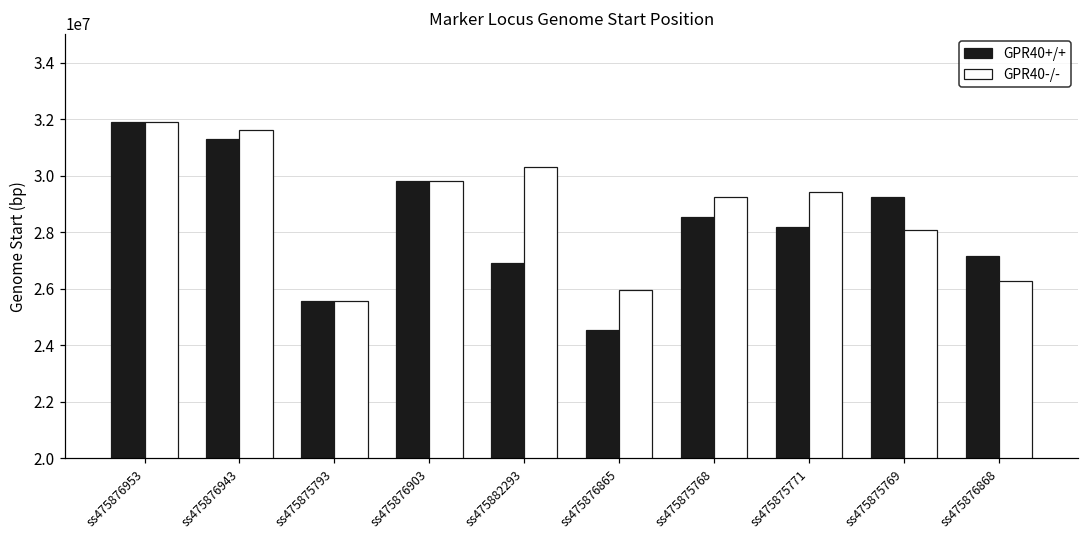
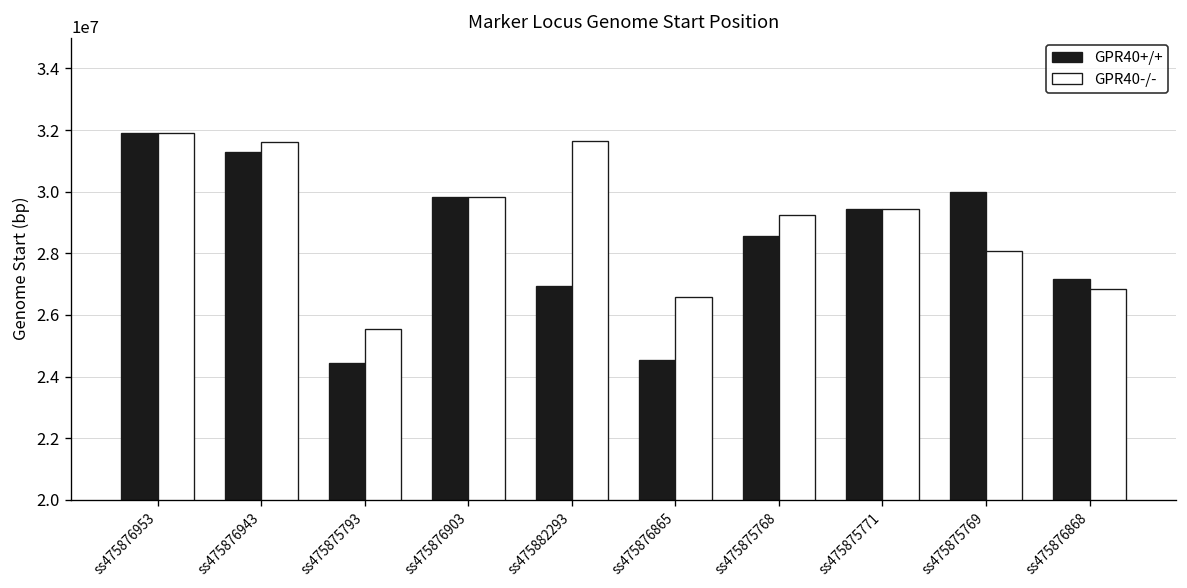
  {
    "GPR40+/+": {
      "ss475876953": 31900000,
      "ss475876943": 31300000,
-     "ss475875793": 25600000,
+     "ss475875793": 24400000,
      "ss475876903": 29800000,
      "ss475882293": 26900000,
      "ss475876865": 24500000,
      "ss475875768": 28600000,
-     "ss475875771": 28200000,
-     "ss475875769": 29300000,
+     "ss475875771": 29400000,
+     "ss475875769": 30000000,
      "ss475876868": 27200000
    },
    "GPR40-/-": {
      "ss475876953": 31900000,
      "ss475876943": 31600000,
      "ss475875793": 25600000,
      "ss475876903": 29800000,
-     "ss475882293": 30300000,
-     "ss475876865": 25900000,
+     "ss475882293": 31600000,
+     "ss475876865": 26600000,
      "ss475875768": 29300000,
      "ss475875771": 29400000,
      "ss475875769": 28100000,
-     "ss475876868": 26300000
+     "ss475876868": 26800000
    }
  }
